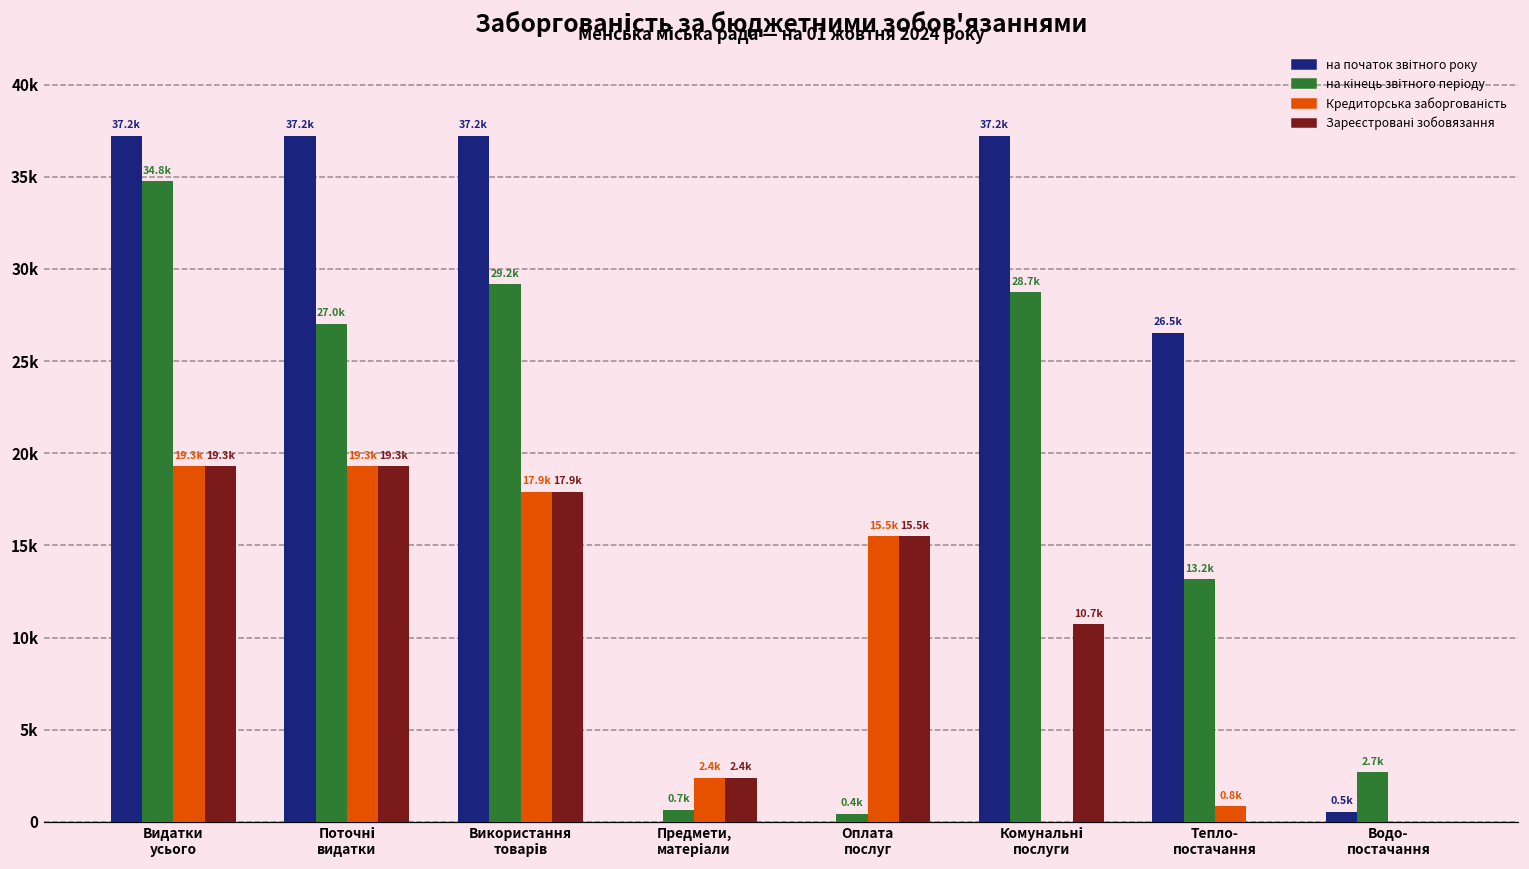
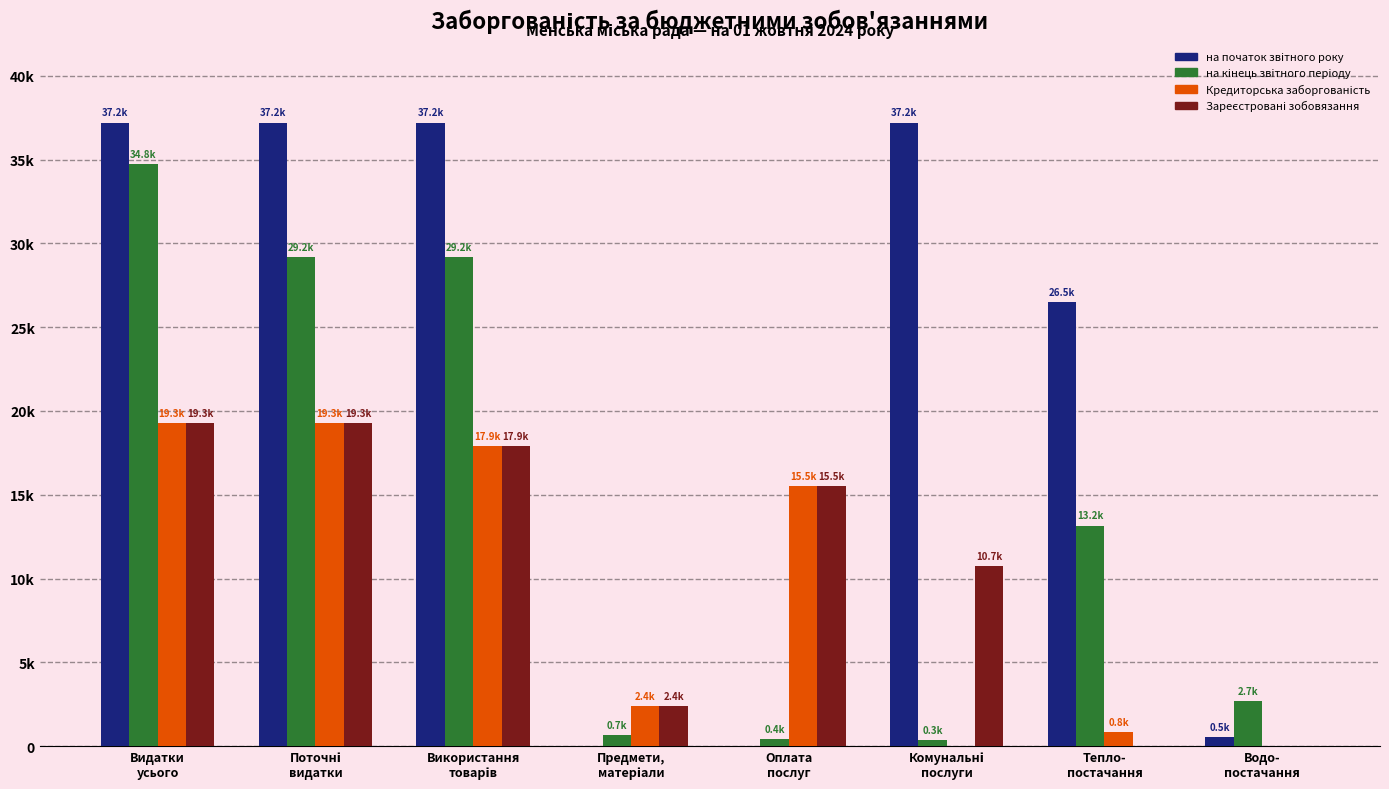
  {
    "на початок звітного року": {
      "Видатки усього": "37.2k",
      "Поточні видатки": "37.2k",
      "Використання товарів": "37.2k",
      "Комунальні послуги": "37.2k",
      "Тепло- постачання": "26.5k",
      "Водо- постачання": "0.5k"
    },
    "на кінець звітного періоду": {
      "Видатки усього": "34.8k",
-     "Поточні видатки": "27.0k",
+     "Поточні видатки": "29.2k",
      "Використання товарів": "29.2k",
      "Предмети, матеріали": "0.7k",
      "Оплата послуг": "0.4k",
-     "Комунальні послуги": "28.7k",
+     "Комунальні послуги": "0.3k",
      "Тепло- постачання": "13.2k",
      "Водо- постачання": "2.7k"
    },
    "Кредиторська заборгованість": {
      "Видатки усього": "19.3k",
      "Поточні видатки": "19.3k",
      "Використання товарів": "17.9k",
      "Предмети, матеріали": "2.4k",
      "Оплата послуг": "15.5k",
      "Тепло- постачання": "0.8k"
    },
    "Зареєстровані зобовязання": {
      "Видатки усього": "19.3k",
      "Поточні видатки": "19.3k",
      "Використання товарів": "17.9k",
      "Предмети, матеріали": "2.4k",
      "Оплата послуг": "15.5k",
      "Комунальні послуги": "10.7k"
    }
  }
